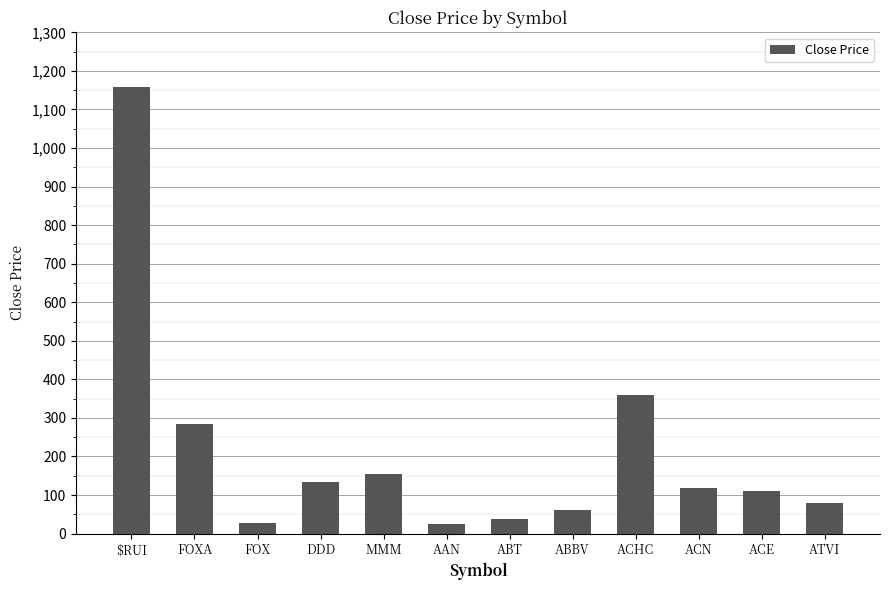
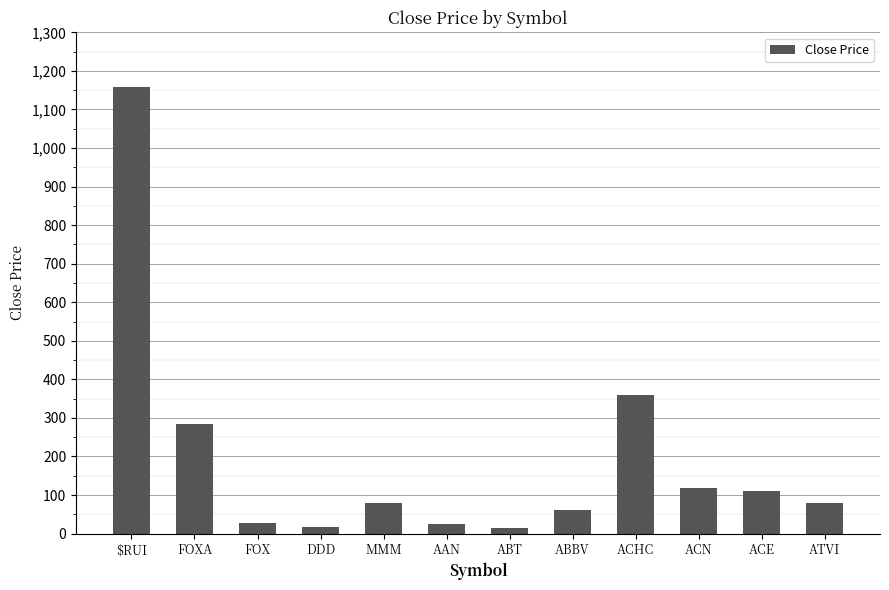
  {
    "$RUI": "1,160",
    "FOXA": "280",
    "FOX": "30",
-   "DDD": "130",
-   "MMM": "150",
+   "DDD": "20",
+   "MMM": "80",
    "AAN": "20",
-   "ABT": "40",
+   "ABT": "10",
    "ABBV": "60",
    "ACHC": "360",
    "ACN": "120",
    "ACE": "110",
    "ATVI": "80"
  }
